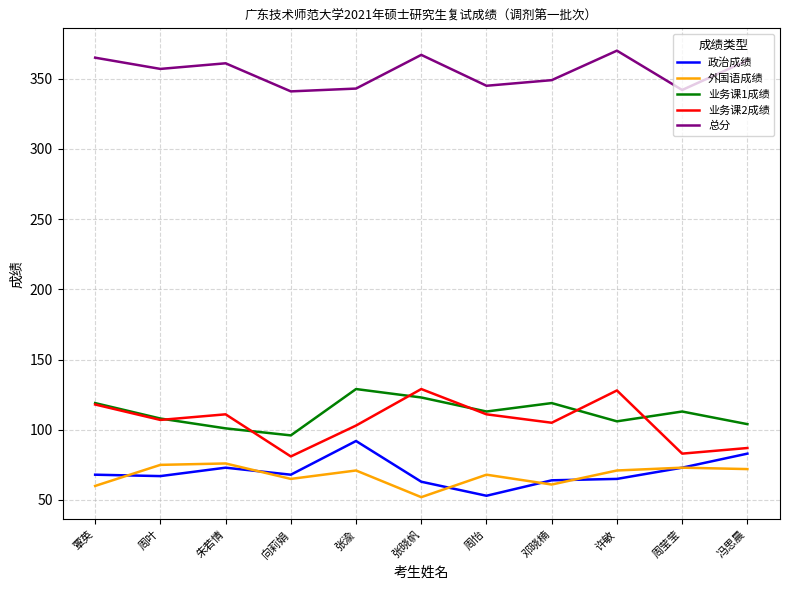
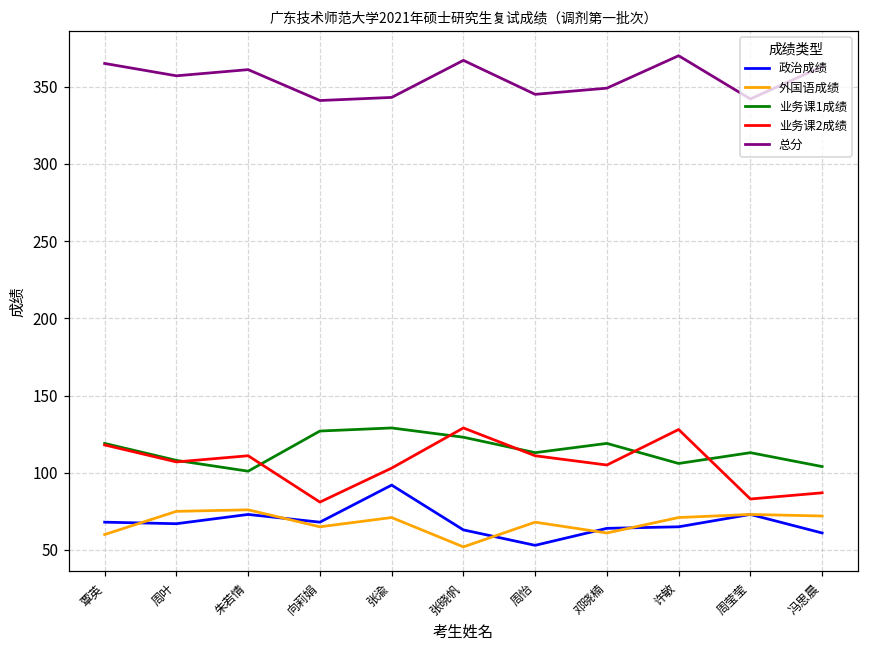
  {
    "政治成绩": {
      "覃英": 68,
      "周叶": 67,
      "朱若情": 73,
      "向莉娟": 68,
      "张渝": 92,
      "张晓帆": 63,
      "周怡": 53,
      "邓晓楠": 64,
      "许敏": 65,
-     "冯思晨": 83
+     "冯思晨": 61
    },
    "外国语成绩": {
      "覃英": 60,
      "周叶": 75,
      "朱若情": 76,
      "向莉娟": 65,
      "张渝": 71,
      "张晓帆": 52,
      "周怡": 68,
      "邓晓楠": 61,
      "许敏": 71,
      "冯思晨": 72
    },
    "业务课1成绩": {
      "朱若情": 101,
-     "向莉娟": 96,
+     "向莉娟": 127,
      "张渝": 129,
      "张晓帆": 123,
      "周怡": 113,
      "邓晓楠": 119,
      "许敏": 106,
      "周莹莹": 113,
      "冯思晨": 104
    },
    "业务课2成绩": {
      "朱若情": 111,
      "向莉娟": 81,
      "张渝": 103,
      "张晓帆": 129,
      "周怡": 111,
      "邓晓楠": 105,
      "许敏": 128,
      "周莹莹": 83,
      "冯思晨": 87
    },
    "总分": {
      "覃英": 365,
      "周叶": 357,
      "朱若情": 361,
      "向莉娟": 341,
      "张渝": 343,
      "张晓帆": 367,
      "周怡": 345,
      "邓晓楠": 349,
      "许敏": 370
    }
  }
